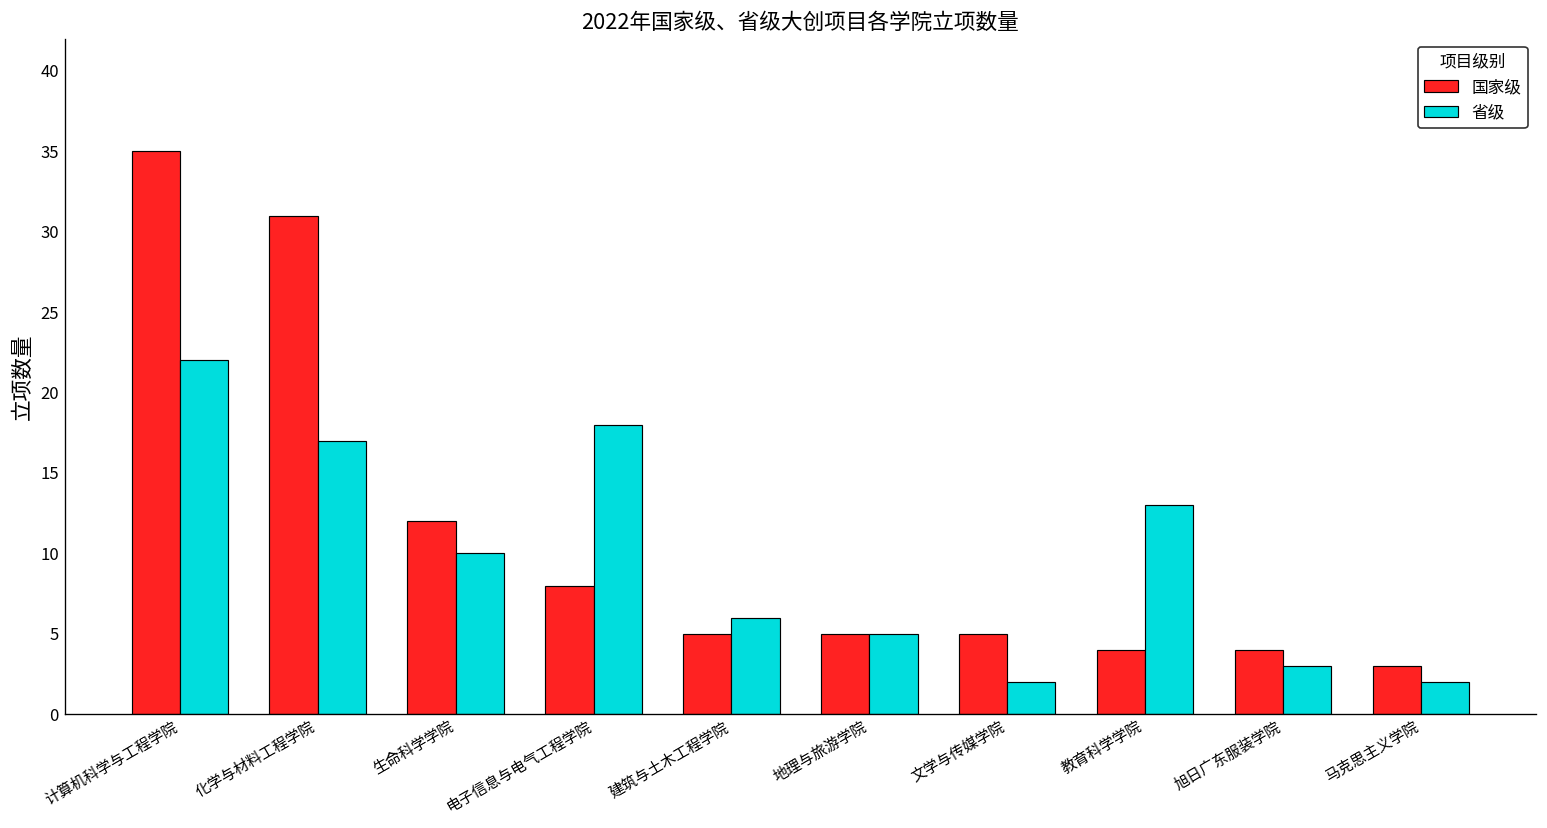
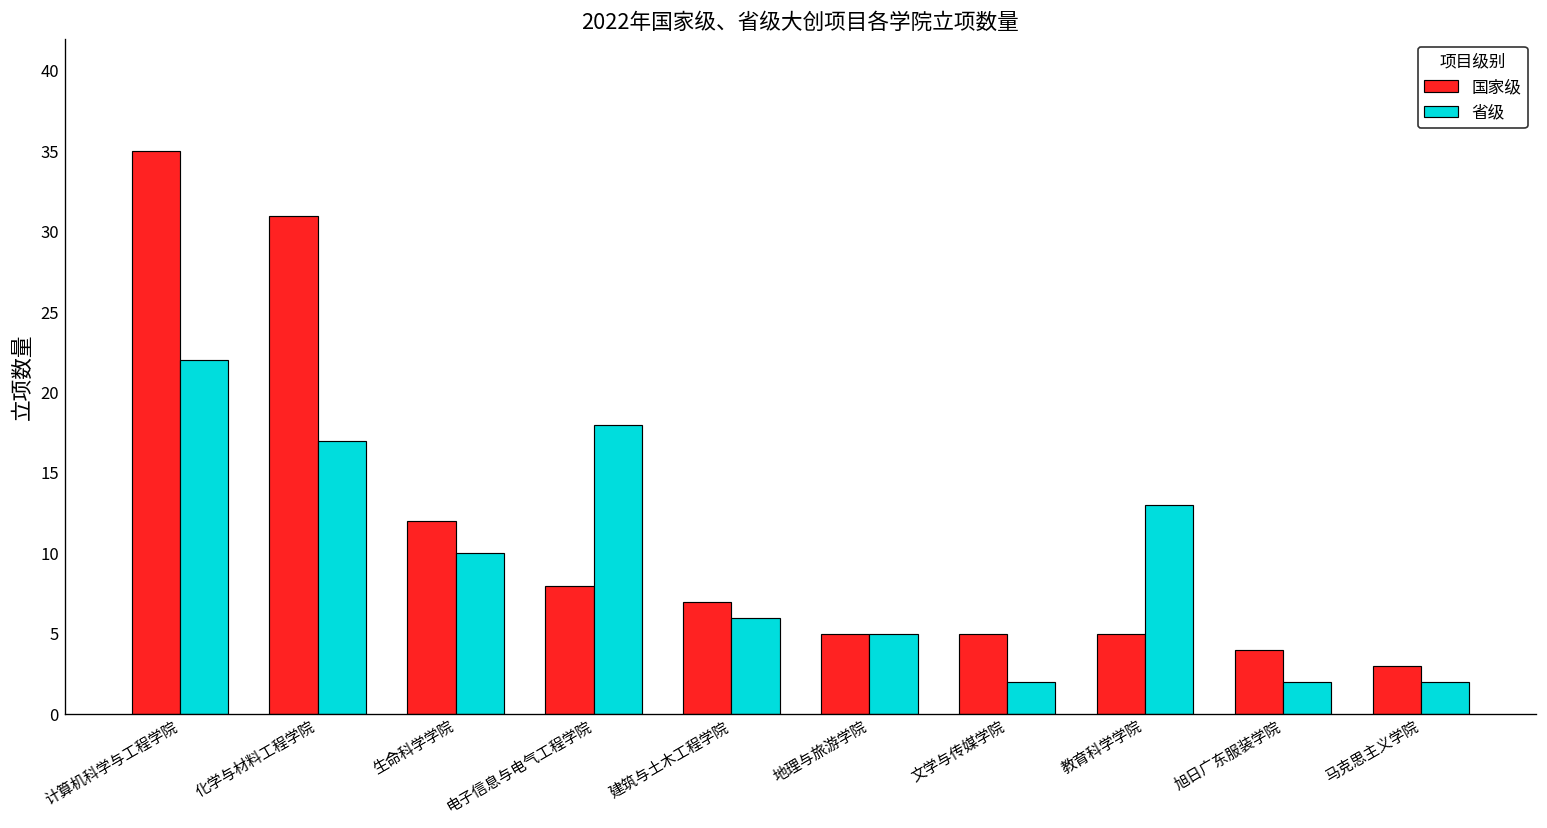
  {
    "国家级": {
      "计算机科学与工程学院": 35,
      "化学与材料工程学院": 31,
      "生命科学学院": 12,
      "电子信息与电气工程学院": 8,
-     "建筑与土木工程学院": 5,
+     "建筑与土木工程学院": 7,
      "地理与旅游学院": 5,
      "文学与传媒学院": 5,
-     "教育科学学院": 4,
+     "教育科学学院": 5,
      "旭日广东服装学院": 4,
      "马克思主义学院": 3
    },
    "省级": {
      "计算机科学与工程学院": 22,
      "化学与材料工程学院": 17,
      "生命科学学院": 10,
      "电子信息与电气工程学院": 18,
      "建筑与土木工程学院": 6,
      "地理与旅游学院": 5,
      "文学与传媒学院": 2,
      "教育科学学院": 13,
-     "旭日广东服装学院": 3,
+     "旭日广东服装学院": 2,
      "马克思主义学院": 2
    }
  }
